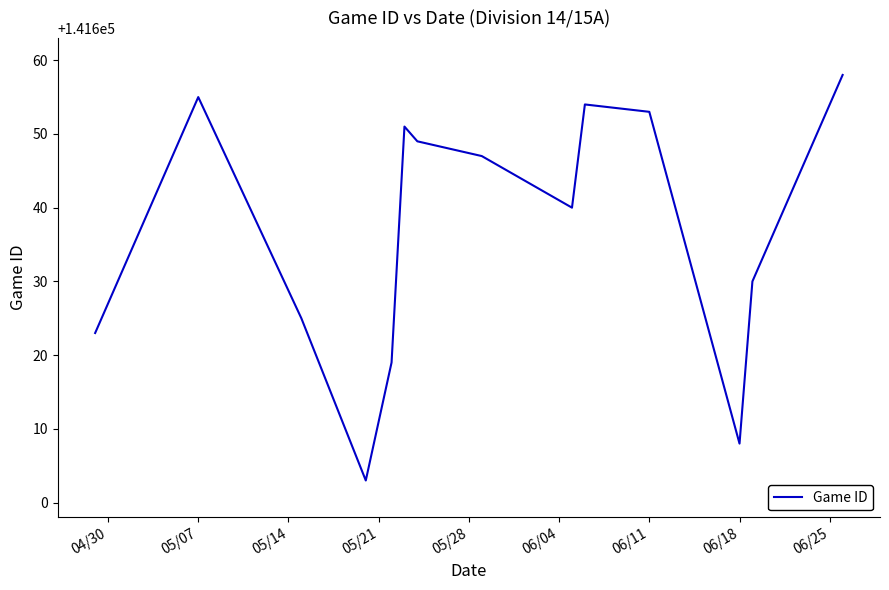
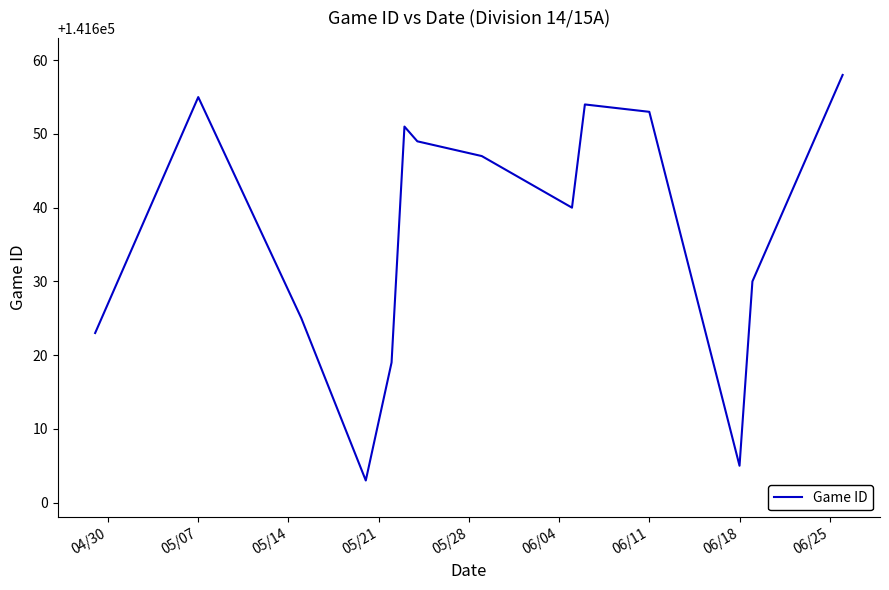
  {
    "05/07": 141655,
    "06/11": 141653,
-   "06/18": 141608
+   "06/18": 141605
  }
